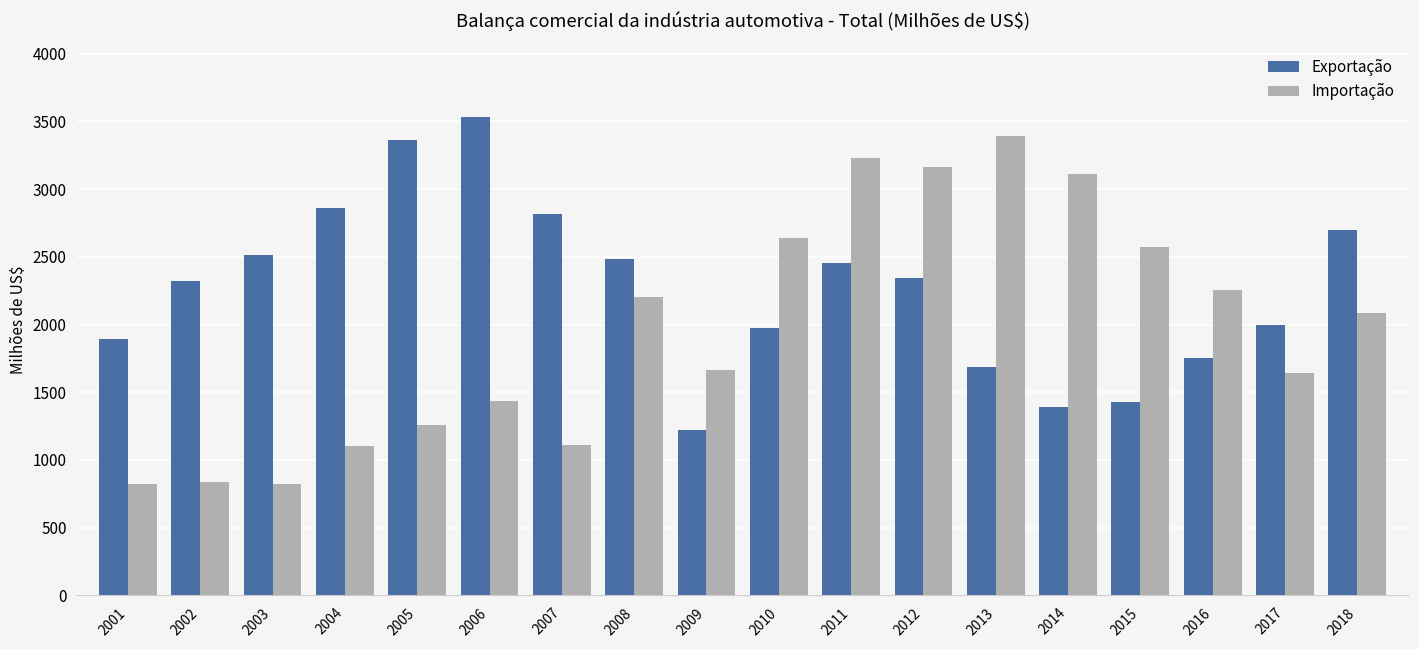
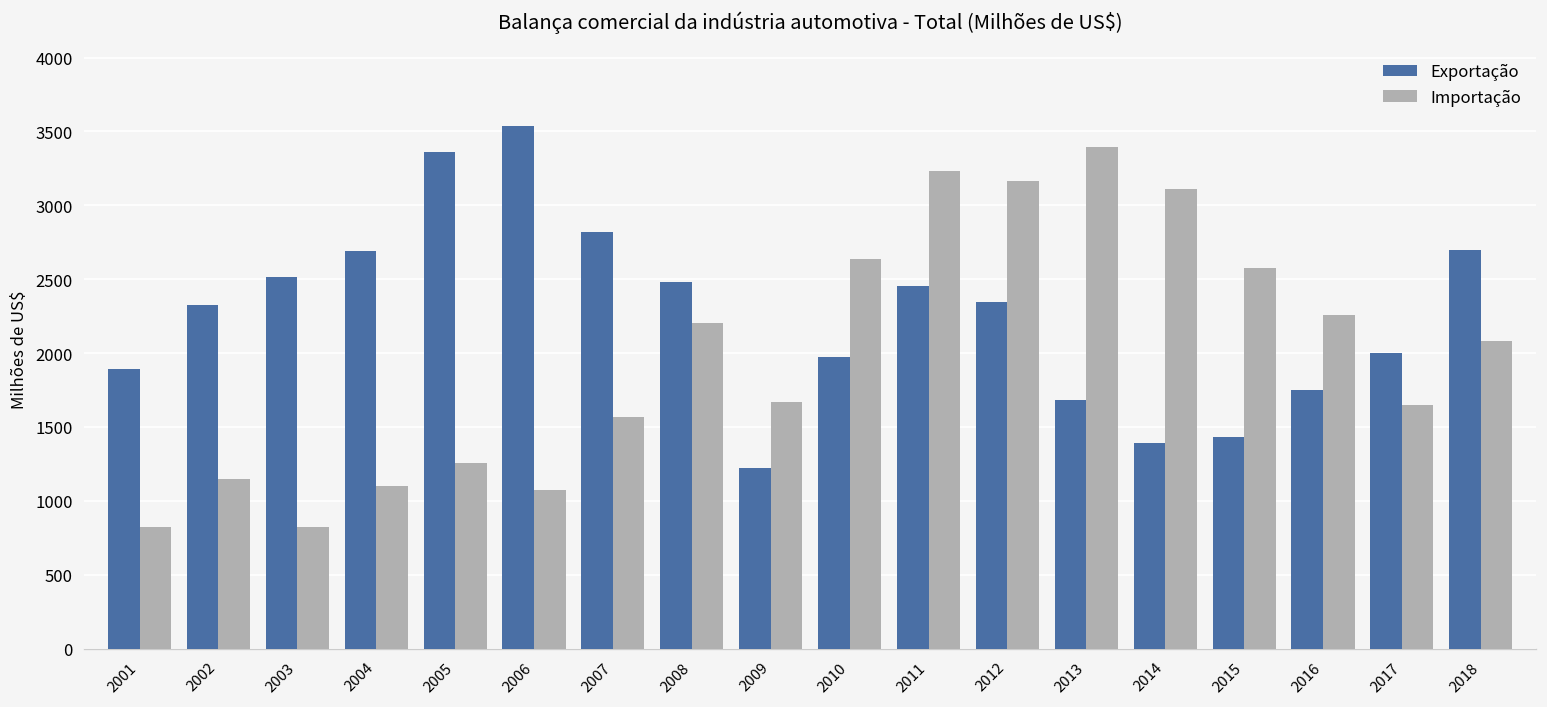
  {
    "Exportação": {
      "2001": 1890,
      "2002": 2320,
      "2003": 2510,
-     "2004": 2860,
+     "2004": 2690,
      "2005": 3360,
      "2006": 3530,
      "2007": 2820,
      "2008": 2480,
      "2009": 1220,
      "2010": 1980,
      "2011": 2450,
      "2012": 2340,
      "2013": 1690,
      "2014": 1390,
      "2015": 1430,
      "2016": 1750,
      "2017": 2000,
      "2018": 2690
    },
    "Importação": {
      "2001": 820,
-     "2002": 840,
+     "2002": 1150,
      "2003": 820,
      "2004": 1100,
      "2005": 1260,
-     "2006": 1440,
-     "2007": 1110,
+     "2006": 1070,
+     "2007": 1570,
      "2008": 2200,
      "2009": 1670,
      "2010": 2640,
      "2011": 3230,
      "2012": 3160,
      "2013": 3390,
      "2014": 3110,
      "2015": 2570,
      "2016": 2260,
      "2017": 1650,
      "2018": 2080
    }
  }
